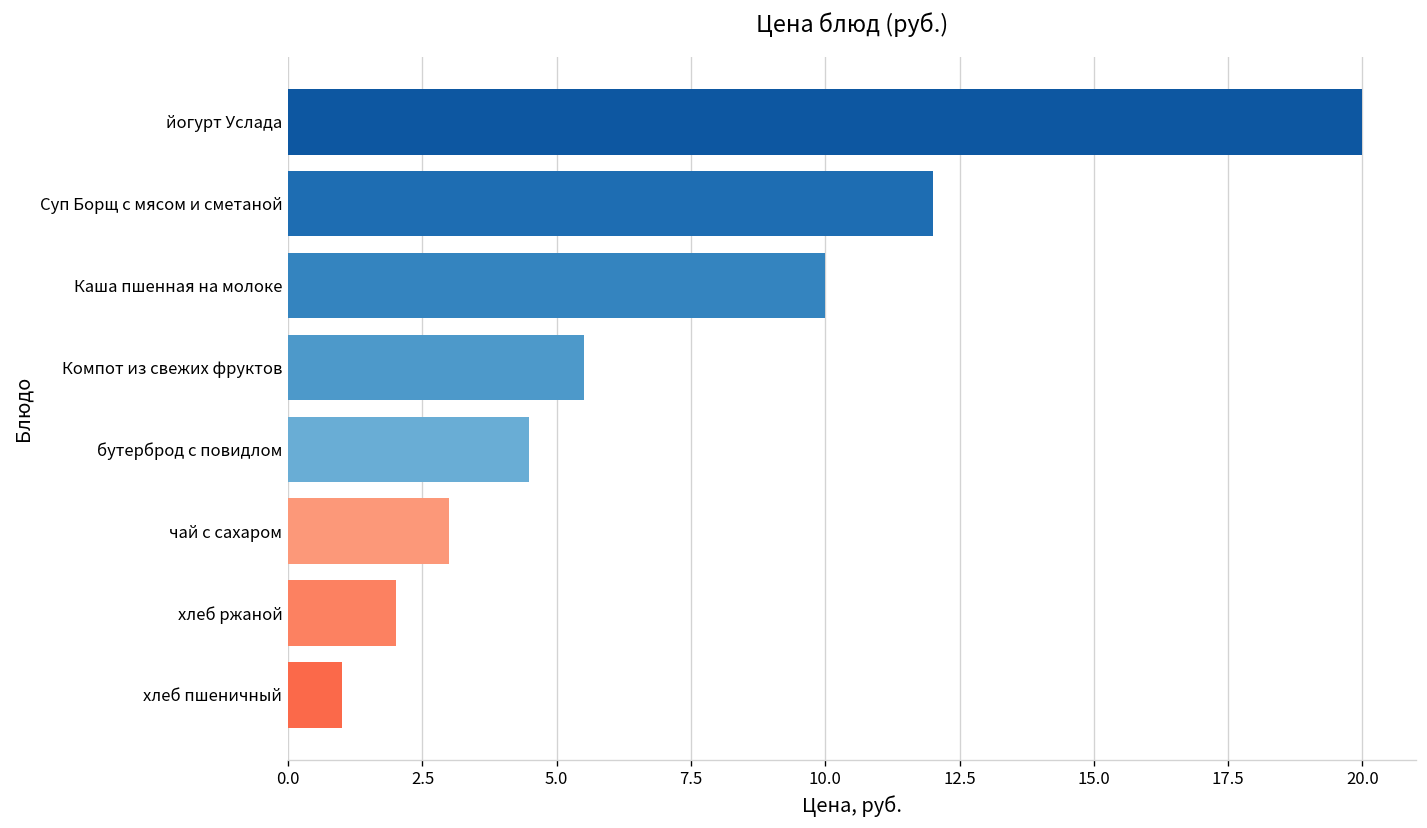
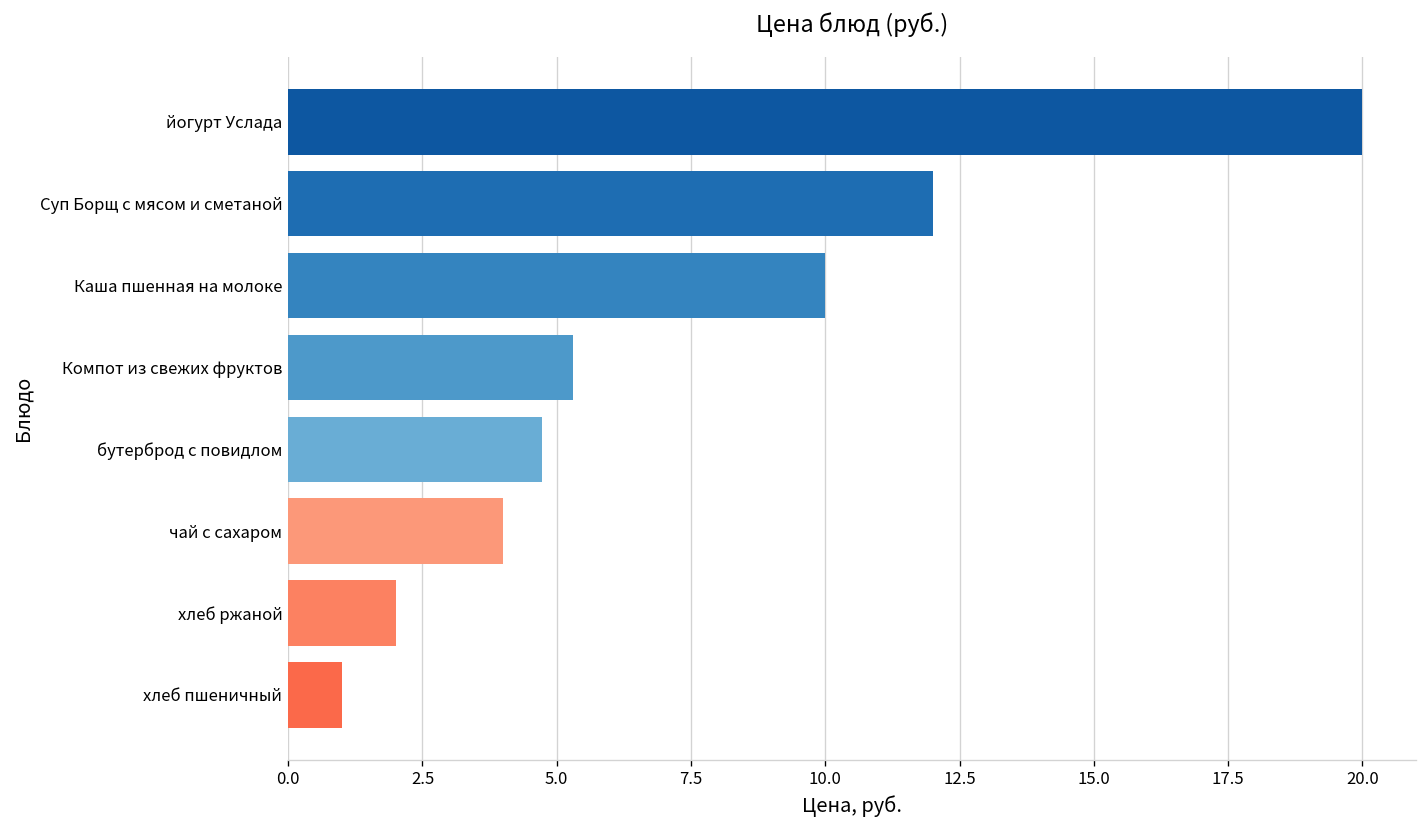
  {
    "йогурт Услада": 20.0,
    "Суп Борщ с мясом и сметаной": 12.0,
    "Каша пшенная на молоке": 10.0,
-   "Компот из свежих фруктов": 5.5,
-   "бутерброд с повидлом": 4.5,
-   "чай с сахаром": 3,
+   "Компот из свежих фруктов": 5.3,
+   "бутерброд с повидлом": 4.7,
+   "чай с сахаром": 4,
    "хлеб ржаной": 2.0,
    "хлеб пшеничный": 1.0
  }
